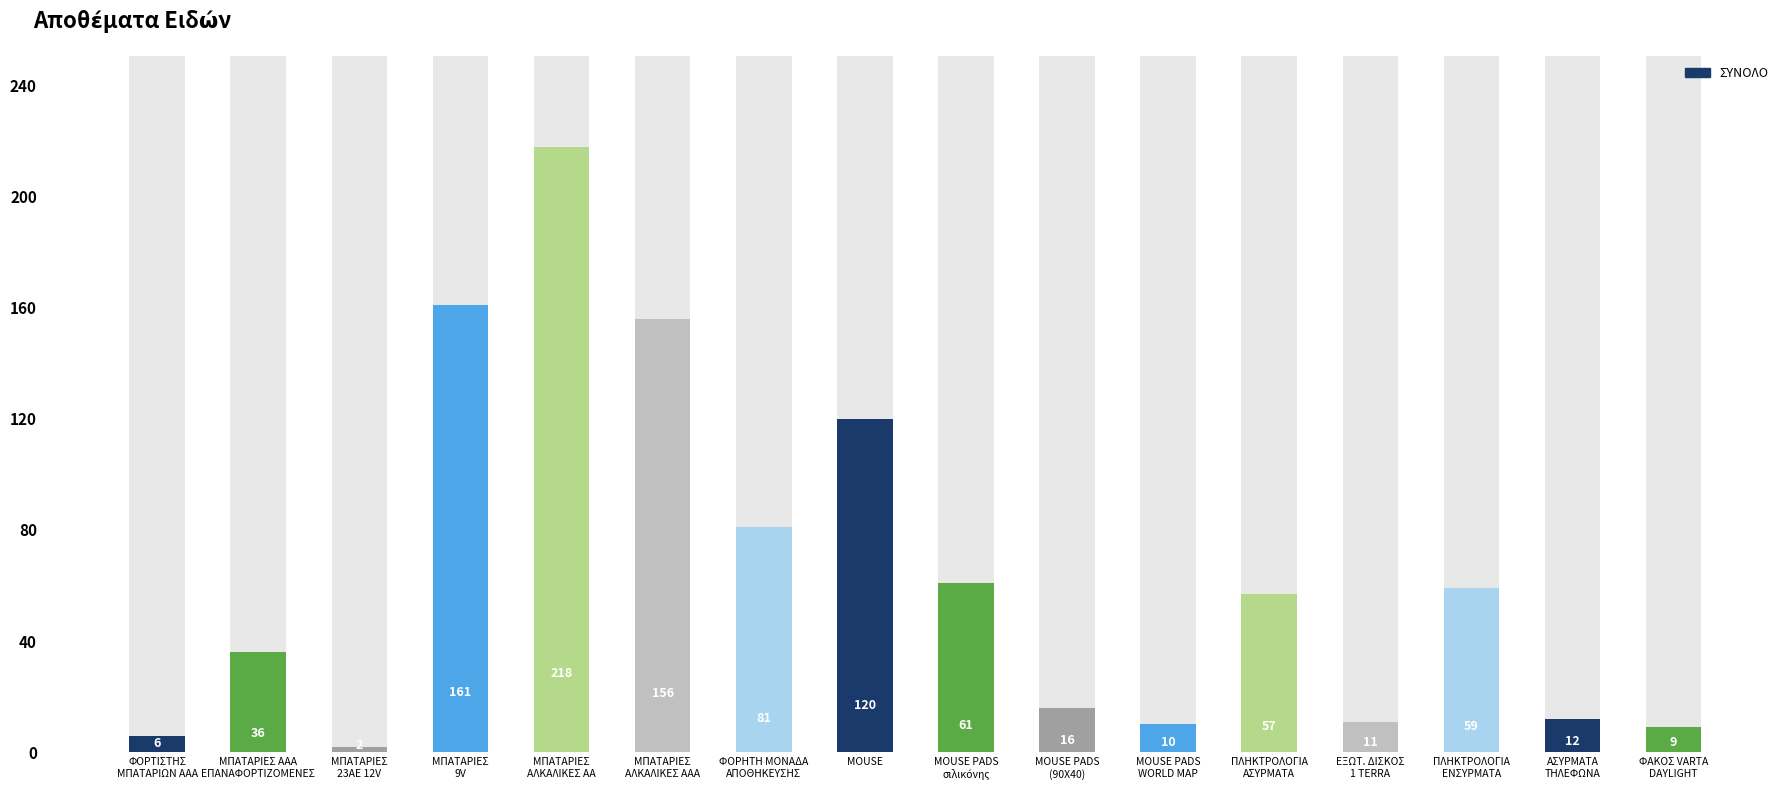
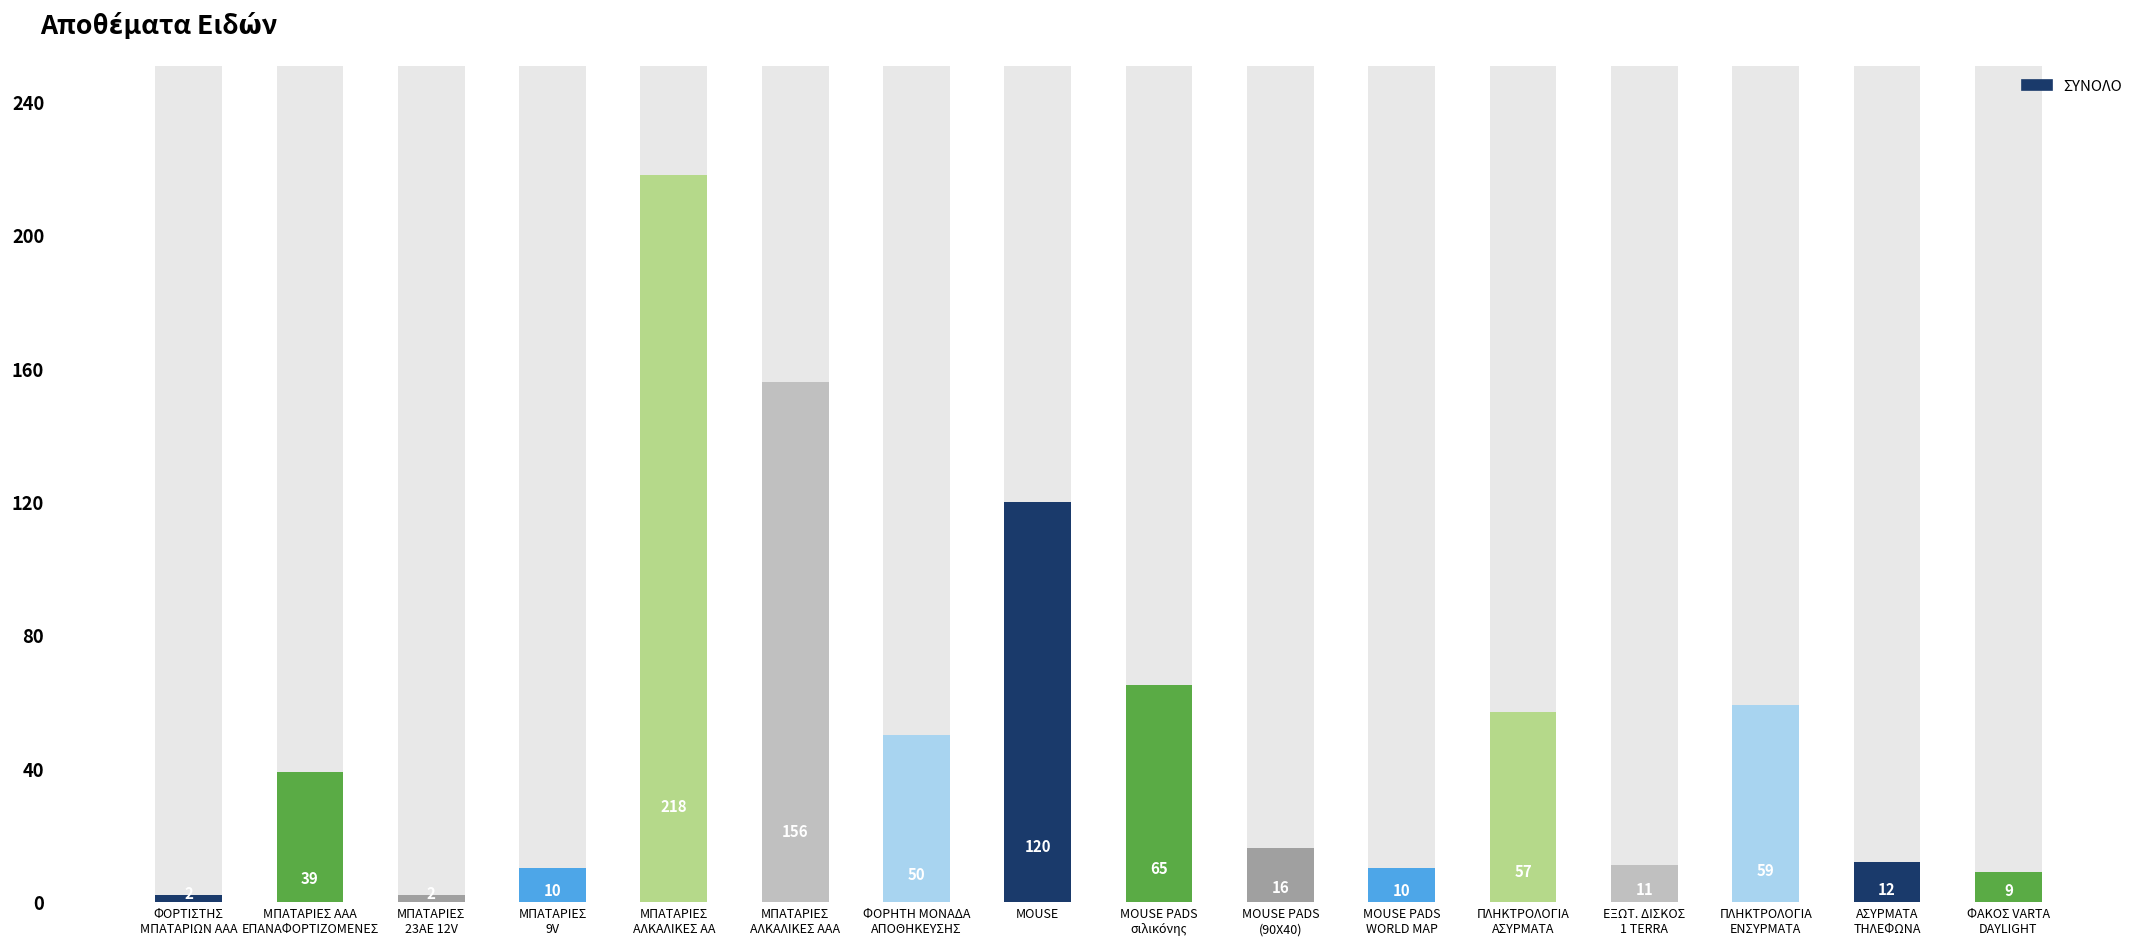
  {
    "ΣΥΝΟΛΟ": {
-     "ΦΟΡΤΙΣΤΗΣ ΜΠΑΤΑΡΙΩΝ ΑΑΑ": 6,
-     "ΜΠΑΤΑΡΙΕΣ ΑΑΑ ΕΠΑΝΑΦΟΡΤΙΖΟΜΕΝΕΣ": 36,
-     "ΜΠΑΤΑΡΙΕΣ 9V": 161,
-     "ΦΟΡΗΤΗ ΜΟΝΑΔΑ ΑΠΟΘΗΚΕΥΣΗΣ": 81,
-     "MOUSE PADS σιλικόνης": 61
+     "ΦΟΡΤΙΣΤΗΣ ΜΠΑΤΑΡΙΩΝ ΑΑΑ": 2,
+     "ΜΠΑΤΑΡΙΕΣ ΑΑΑ ΕΠΑΝΑΦΟΡΤΙΖΟΜΕΝΕΣ": 39,
+     "ΜΠΑΤΑΡΙΕΣ 9V": 10,
+     "ΦΟΡΗΤΗ ΜΟΝΑΔΑ ΑΠΟΘΗΚΕΥΣΗΣ": 50,
+     "MOUSE PADS σιλικόνης": 65
    }
  }
